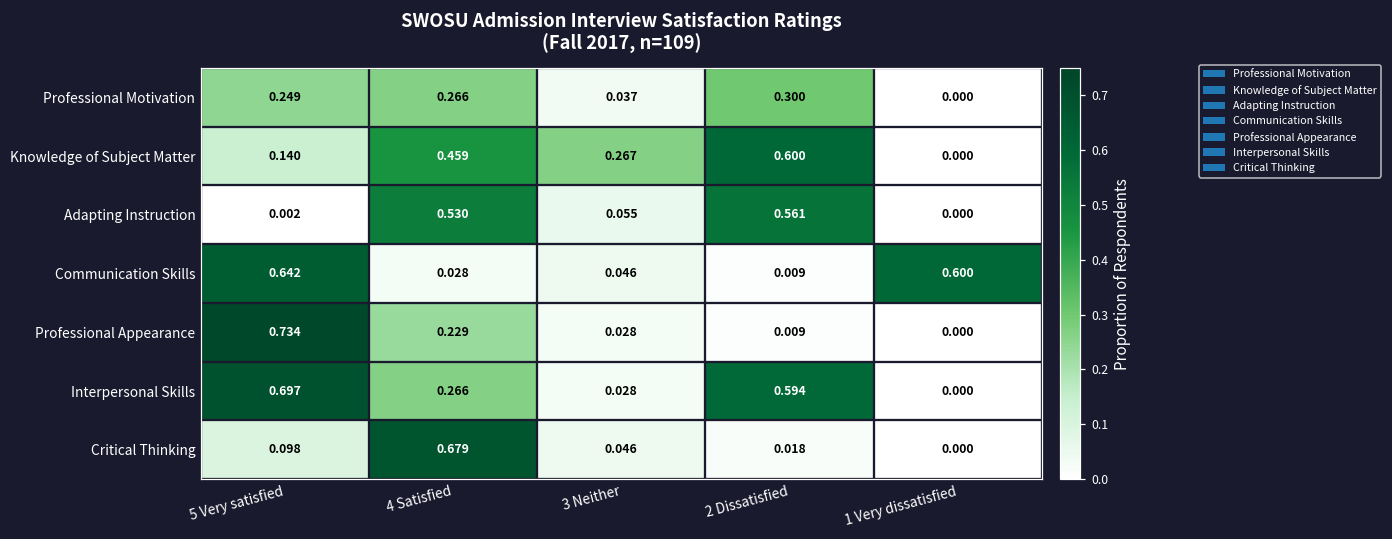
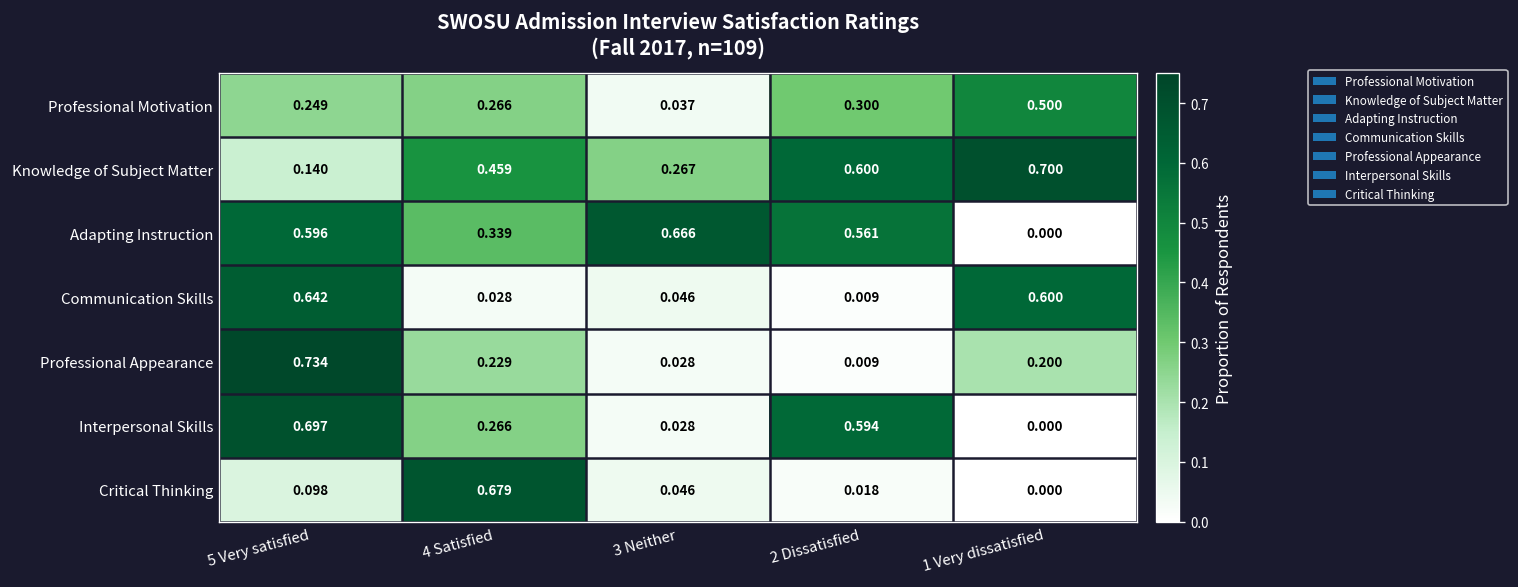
  {
    "Professional Motivation": {
      "5 Very satisfied": 0.249,
      "4 Satisfied": 0.266,
      "3 Neither": 0.037,
      "2 Dissatisfied": 0.300,
-     "1 Very dissatisfied": 0.000
+     "1 Very dissatisfied": 0.500
    },
    "Knowledge of Subject Matter": {
      "5 Very satisfied": 0.140,
      "4 Satisfied": 0.459,
      "3 Neither": 0.267,
      "2 Dissatisfied": 0.600,
-     "1 Very dissatisfied": 0.000
+     "1 Very dissatisfied": 0.700
    },
    "Adapting Instruction": {
-     "5 Very satisfied": 0.002,
-     "4 Satisfied": 0.530,
-     "3 Neither": 0.055,
+     "5 Very satisfied": 0.596,
+     "4 Satisfied": 0.339,
+     "3 Neither": 0.666,
      "2 Dissatisfied": 0.561,
      "1 Very dissatisfied": 0.000
    },
    "Communication Skills": {
      "5 Very satisfied": 0.642,
      "4 Satisfied": 0.028,
      "3 Neither": 0.046,
      "2 Dissatisfied": 0.009,
      "1 Very dissatisfied": 0.600
    },
    "Professional Appearance": {
      "5 Very satisfied": 0.734,
      "4 Satisfied": 0.229,
      "3 Neither": 0.028,
      "2 Dissatisfied": 0.009,
-     "1 Very dissatisfied": 0.000
+     "1 Very dissatisfied": 0.200
    },
    "Interpersonal Skills": {
      "5 Very satisfied": 0.697,
      "4 Satisfied": 0.266,
      "3 Neither": 0.028,
      "2 Dissatisfied": 0.594,
      "1 Very dissatisfied": 0.000
    },
    "Critical Thinking": {
      "5 Very satisfied": 0.098,
      "4 Satisfied": 0.679,
      "3 Neither": 0.046,
      "2 Dissatisfied": 0.018,
      "1 Very dissatisfied": 0.000
    }
  }
